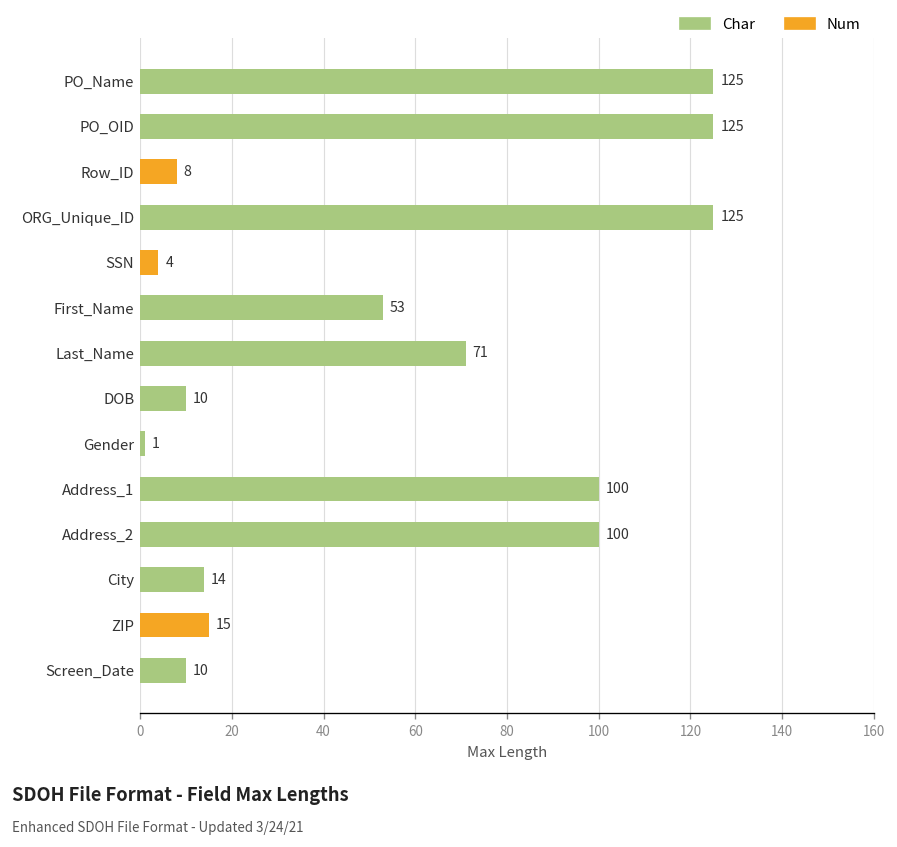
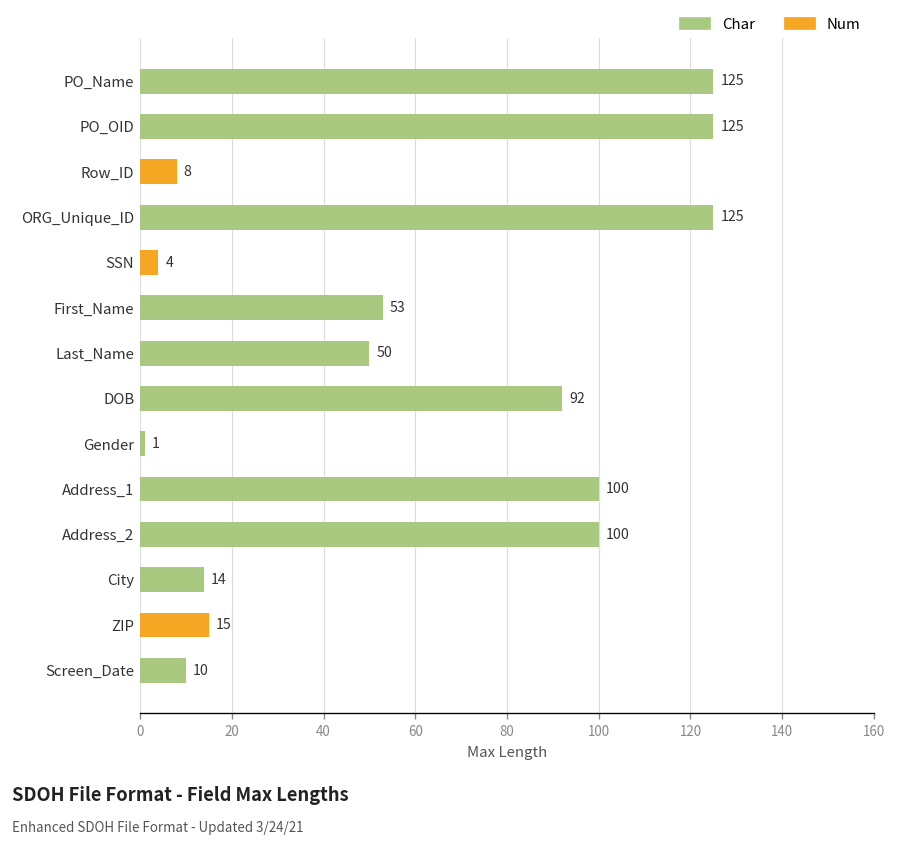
  {
    "Char": {
      "PO_Name": 125,
      "PO_OID": 125,
      "ORG_Unique_ID": 125,
      "First_Name": 53,
-     "Last_Name": 71,
-     "DOB": 10,
+     "Last_Name": 50,
+     "DOB": 92,
      "Gender": 1,
      "Address_1": 100,
      "Address_2": 100,
      "City": 14,
      "Screen_Date": 10
    },
    "Num": {
      "Row_ID": 8,
      "SSN": 4,
      "ZIP": 15
    }
  }
